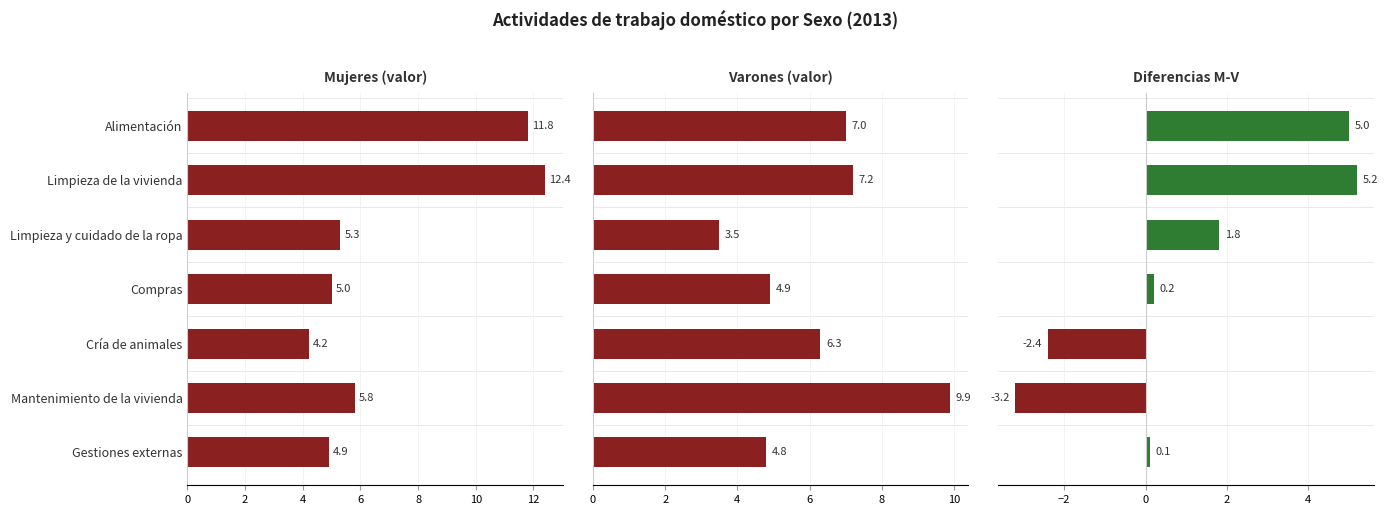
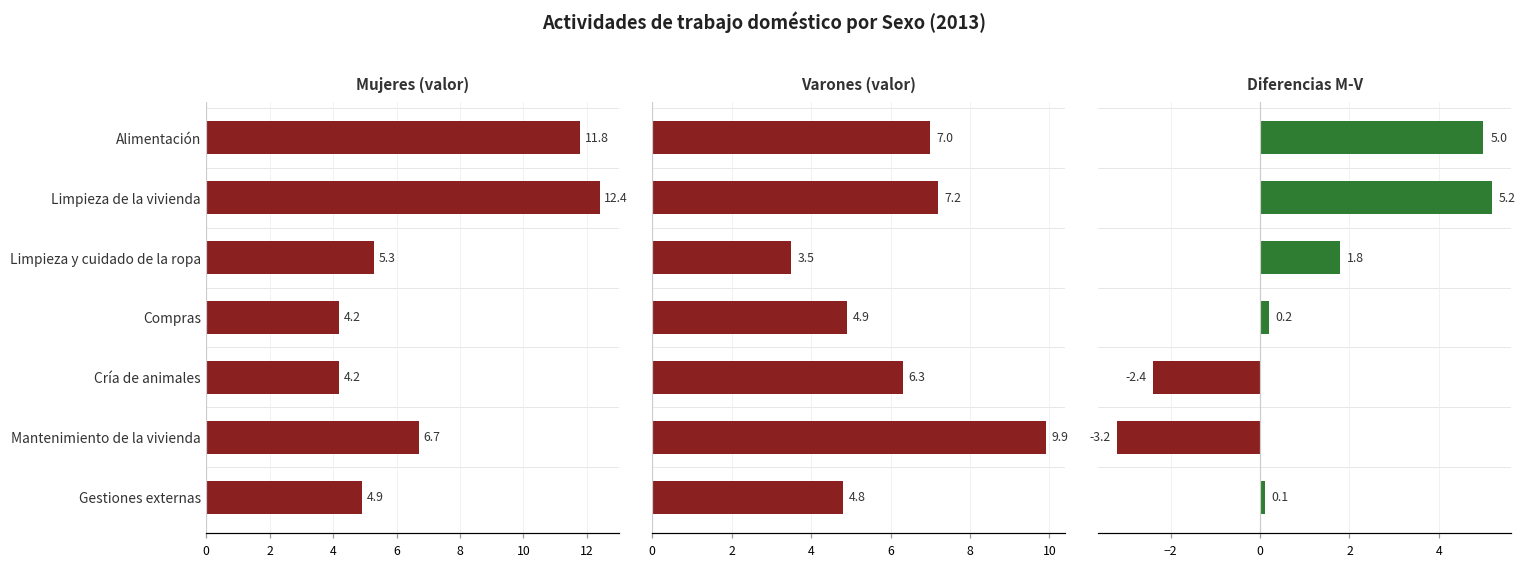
  {
    "Mujeres (valor)": {
      "Alimentación": 11.8,
      "Limpieza de la vivienda": 12.4,
      "Limpieza y cuidado de la ropa": 5.3,
-     "Compras": 5.0,
+     "Compras": 4.2,
      "Cría de animales": 4.2,
-     "Mantenimiento de la vivienda": 5.8,
+     "Mantenimiento de la vivienda": 6.7,
      "Gestiones externas": 4.9
    }
  }
